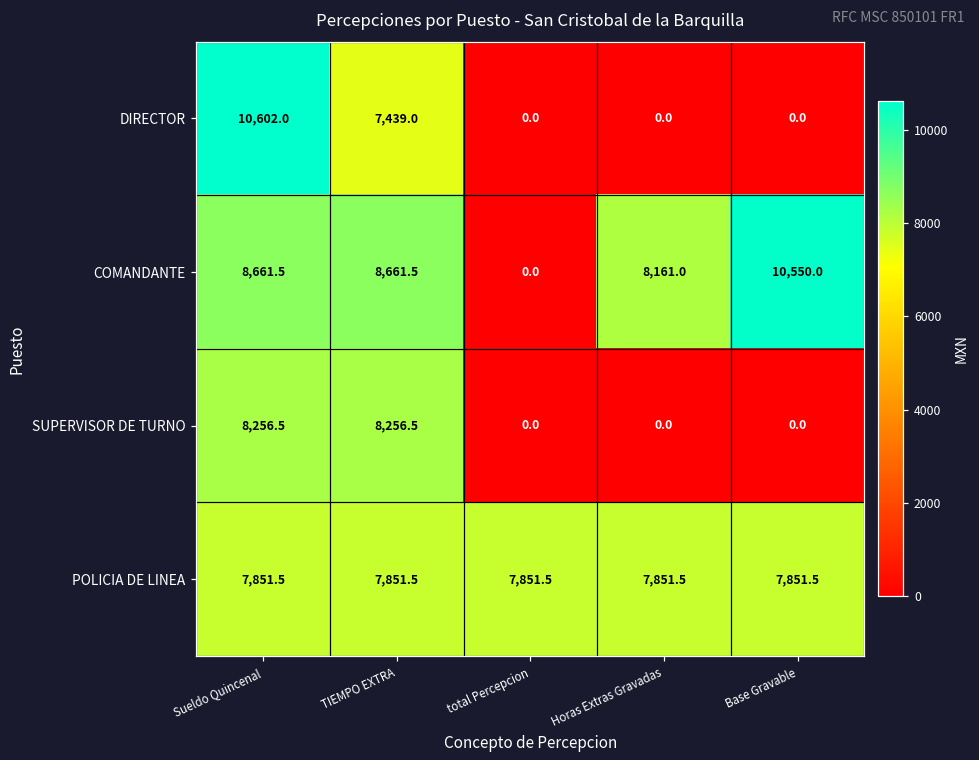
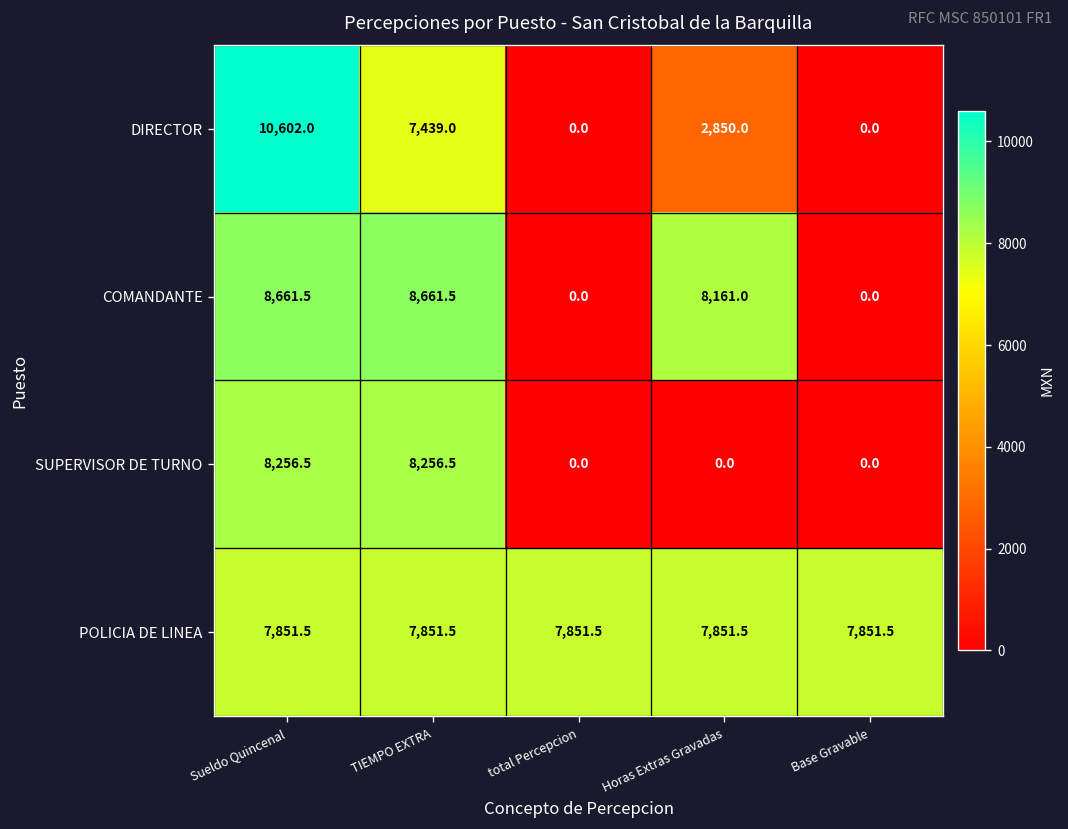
  {
    "DIRECTOR": {
      "Sueldo Quincenal": "10,602.0",
      "TIEMPO EXTRA": "7,439.0",
      "total Percepcion": "0.0",
-     "Horas Extras Gravadas": "0.0",
+     "Horas Extras Gravadas": "2,850.0",
      "Base Gravable": "0.0"
    },
    "COMANDANTE": {
      "Sueldo Quincenal": "8,661.5",
      "TIEMPO EXTRA": "8,661.5",
      "total Percepcion": "0.0",
      "Horas Extras Gravadas": "8,161.0",
-     "Base Gravable": "10,550.0"
+     "Base Gravable": "0.0"
    },
    "SUPERVISOR DE TURNO": {
      "Sueldo Quincenal": "8,256.5",
      "TIEMPO EXTRA": "8,256.5",
      "total Percepcion": "0.0",
      "Horas Extras Gravadas": "0.0",
      "Base Gravable": "0.0"
    },
    "POLICIA DE LINEA": {
      "Sueldo Quincenal": "7,851.5",
      "TIEMPO EXTRA": "7,851.5",
      "total Percepcion": "7,851.5",
      "Horas Extras Gravadas": "7,851.5",
      "Base Gravable": "7,851.5"
    }
  }
